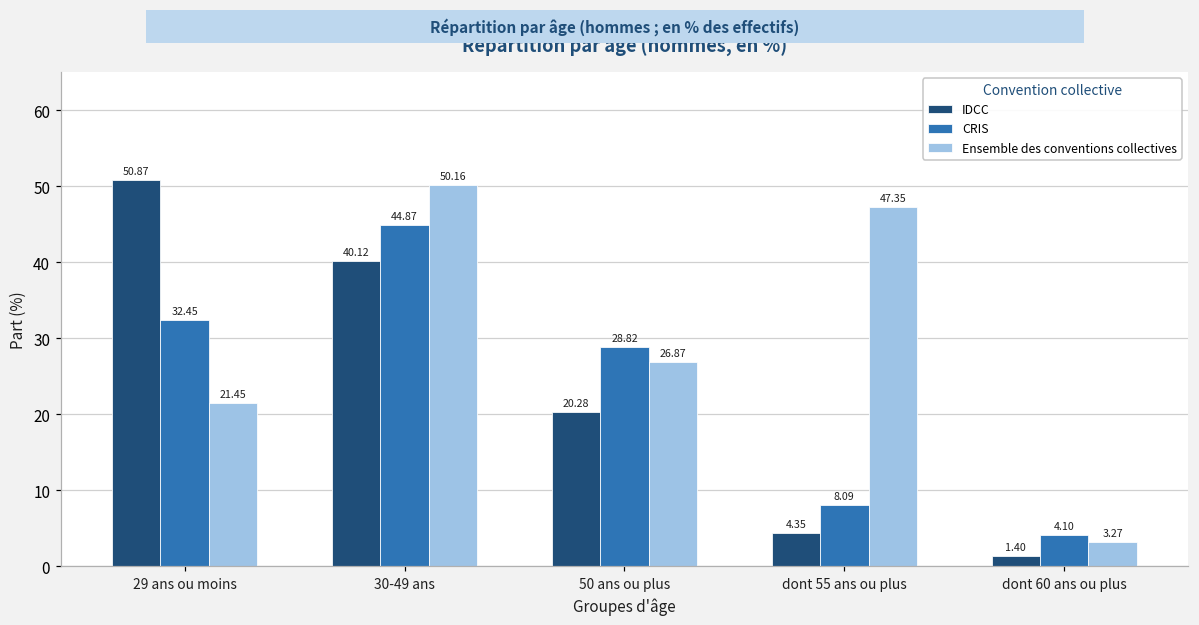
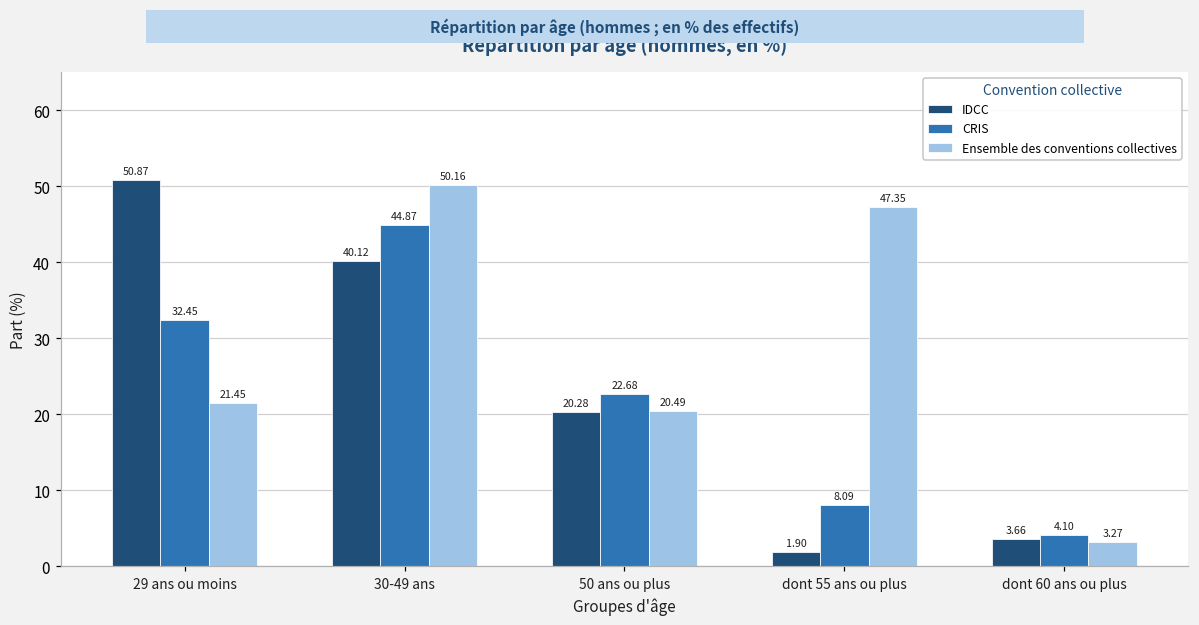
  {
    "IDCC": {
      "29 ans ou moins": 50.87,
      "30-49 ans": 40.12,
      "50 ans ou plus": 20.28,
-     "dont 55 ans ou plus": 4.35,
-     "dont 60 ans ou plus": 1.40
+     "dont 55 ans ou plus": 1.90,
+     "dont 60 ans ou plus": 3.66
    },
    "CRIS": {
      "29 ans ou moins": 32.45,
      "30-49 ans": 44.87,
-     "50 ans ou plus": 28.82,
+     "50 ans ou plus": 22.68,
      "dont 55 ans ou plus": 8.09,
      "dont 60 ans ou plus": 4.10
    },
    "Ensemble des conventions collectives": {
      "29 ans ou moins": 21.45,
      "30-49 ans": 50.16,
-     "50 ans ou plus": 26.87,
+     "50 ans ou plus": 20.49,
      "dont 55 ans ou plus": 47.35,
      "dont 60 ans ou plus": 3.27
    }
  }
